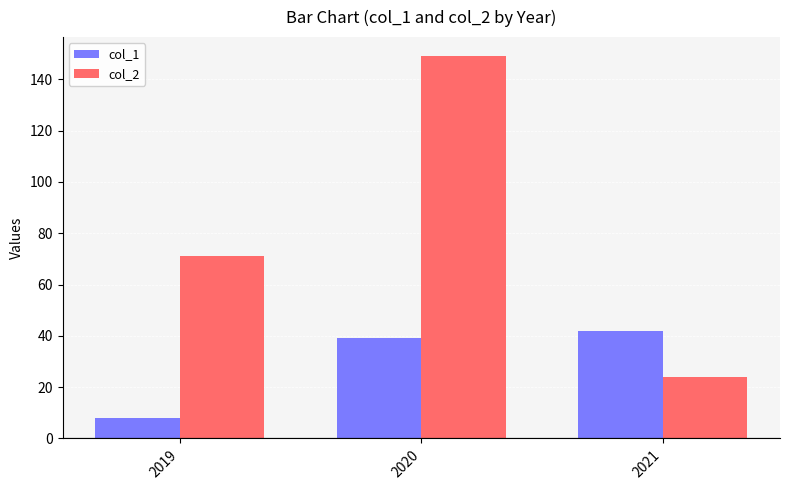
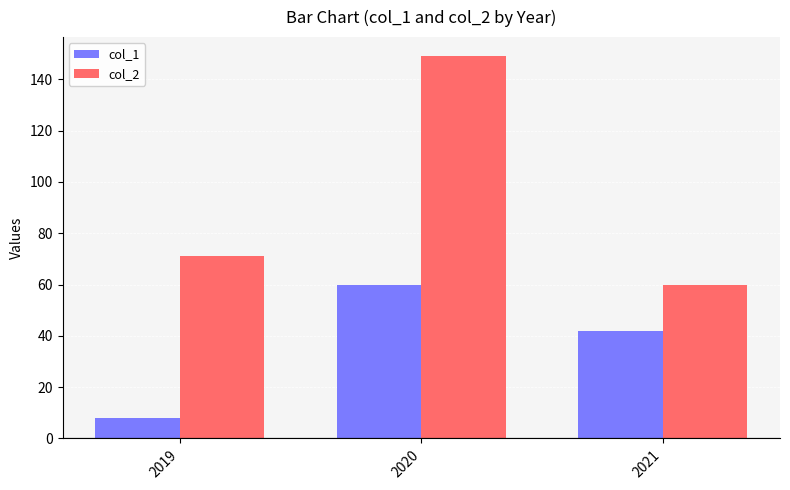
  {
    "col_1": {
      "2019": 8,
-     "2020": 39,
+     "2020": 60,
      "2021": 42
    },
    "col_2": {
      "2019": 71,
      "2020": 149,
-     "2021": 24
+     "2021": 60
    }
  }
